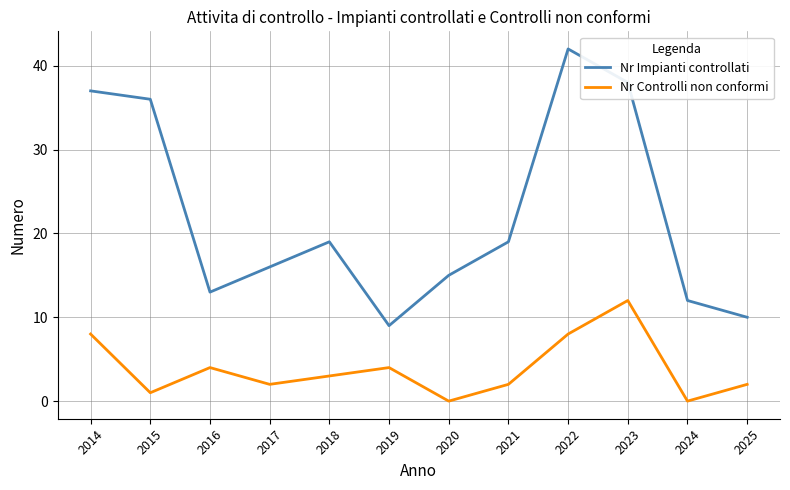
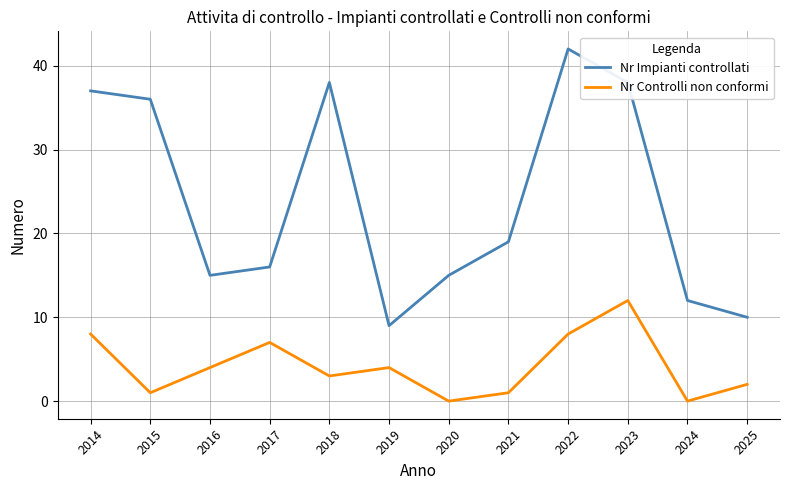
  {
    "Nr Impianti controllati": {
      "2014": 37,
      "2015": 36,
-     "2016": 13,
+     "2016": 15,
      "2017": 16,
-     "2018": 19,
+     "2018": 38,
      "2019": 9,
      "2020": 15,
      "2021": 19,
      "2022": 42,
      "2024": 12,
      "2025": 10
    },
    "Nr Controlli non conformi": {
      "2014": 8,
      "2015": 1,
      "2016": 4,
-     "2017": 2,
+     "2017": 7,
      "2018": 3,
      "2019": 4,
      "2020": 0,
-     "2021": 2,
+     "2021": 1,
      "2022": 8,
      "2023": 12,
      "2024": 0,
      "2025": 2
    }
  }
